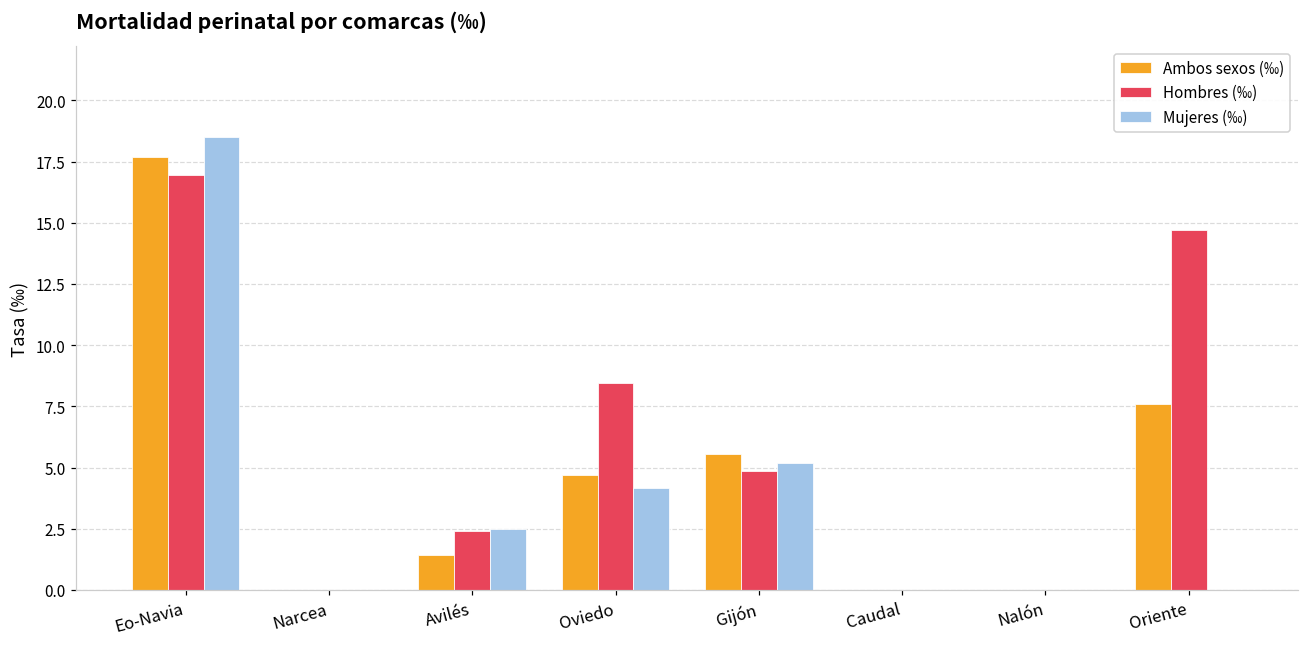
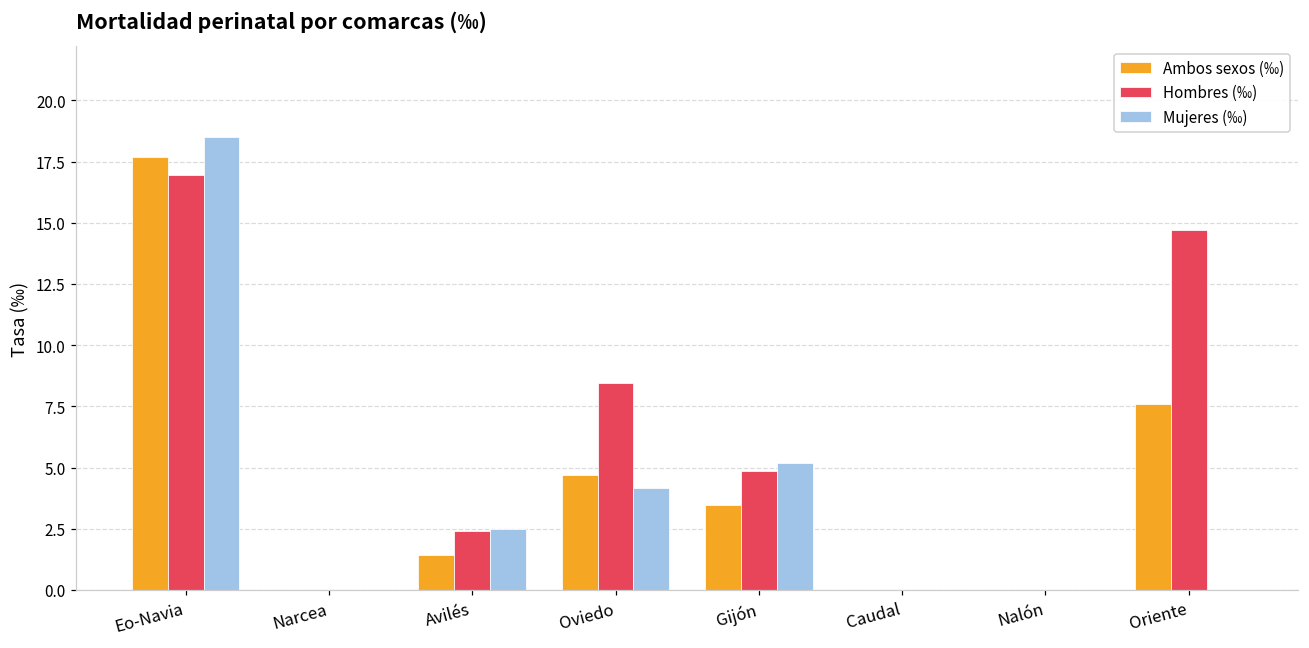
  {
    "Ambos sexos (‰)": {
      "Eo-Navia": 17.7,
      "Narcea": 0.0,
      "Avilés": 1.4,
      "Oviedo": 4.7,
-     "Gijón": 5.5,
+     "Gijón": 3.5,
      "Caudal": 0.0,
      "Nalón": 0.0,
      "Oriente": 7.6
    },
    "Hombres (‰)": {
      "Eo-Navia": 16.9,
      "Narcea": 0.0,
      "Avilés": 2.4,
      "Oviedo": 8.5,
      "Gijón": 4.8,
      "Caudal": 0.0,
      "Nalón": 0.0,
      "Oriente": 14.7
    },
    "Mujeres (‰)": {
      "Eo-Navia": 18.5,
      "Narcea": 0.0,
      "Avilés": 2.5,
      "Oviedo": 4.2,
      "Gijón": 5.2,
      "Caudal": 0.0,
      "Nalón": 0.0,
      "Oriente": 0.0
    }
  }
